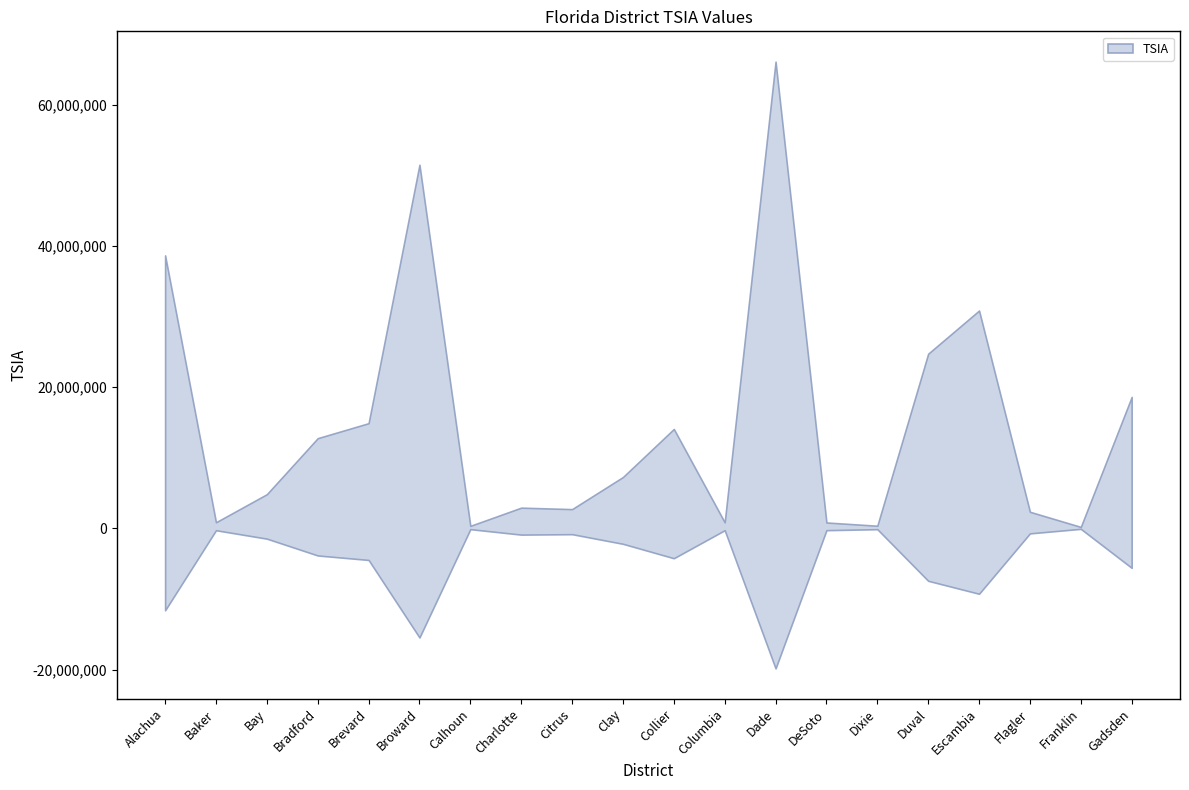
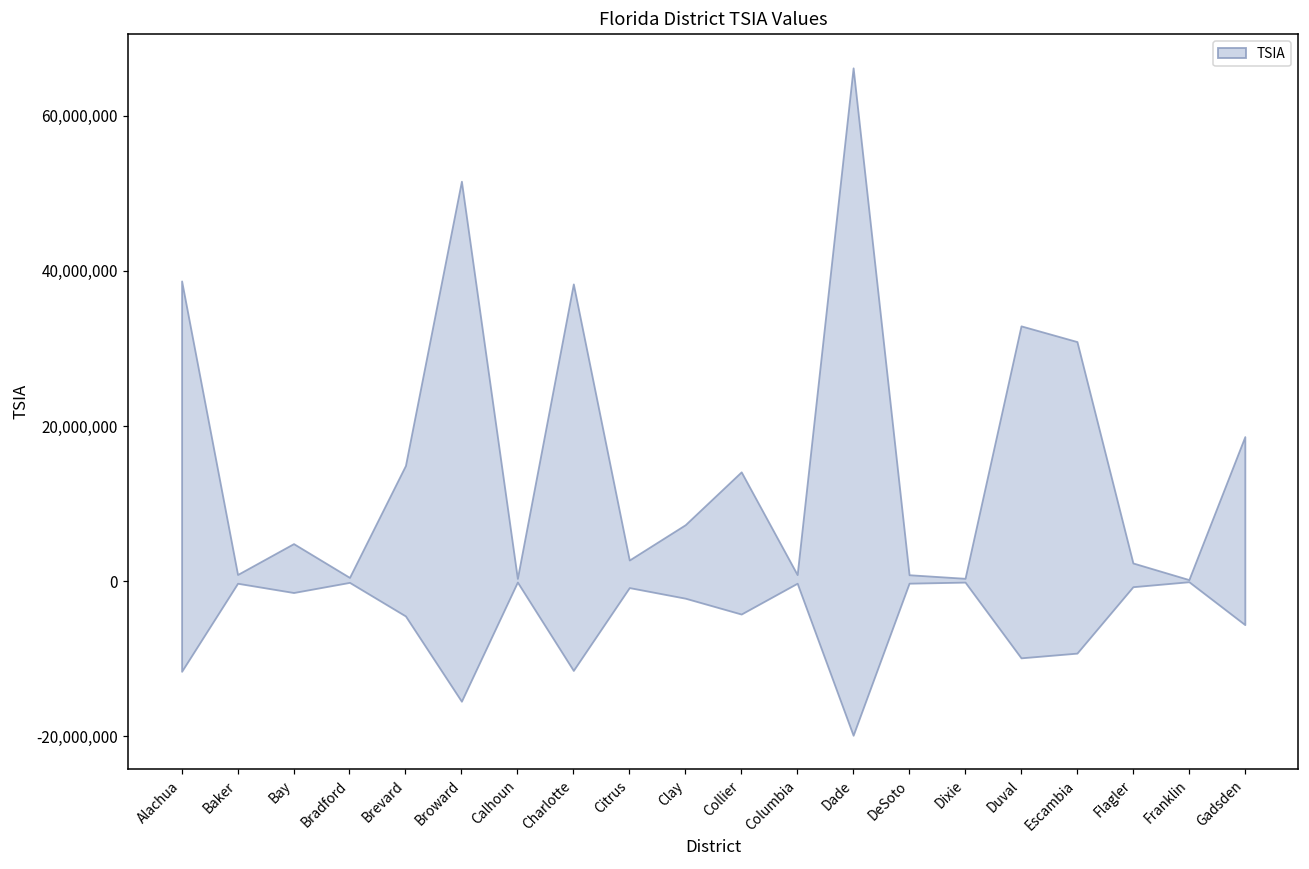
  {
-   "Bradford": "13,000,000",
-   "Charlotte": "3,000,000",
-   "Duval": "25,000,000"
+   "Bradford": "0",
+   "Charlotte": "38,000,000",
+   "Duval": "33,000,000"
  }
